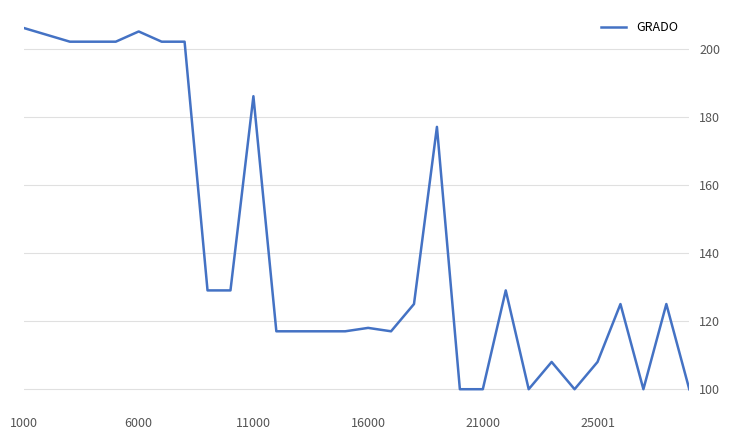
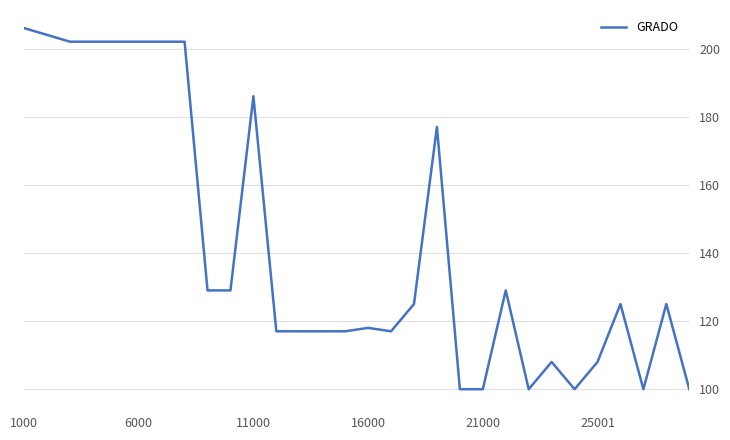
  {
    "1000": 206,
-   "6000": 205,
+   "6000": 202,
    "11000": 186,
    "16000": 118,
    "21000": 100,
    "25001": 108
  }
